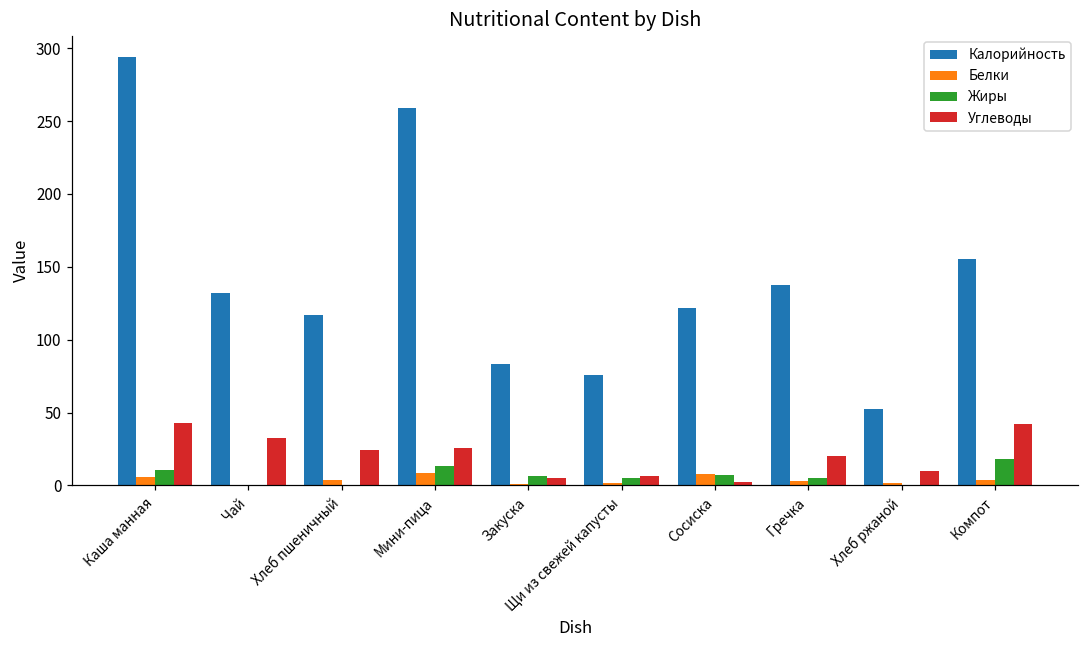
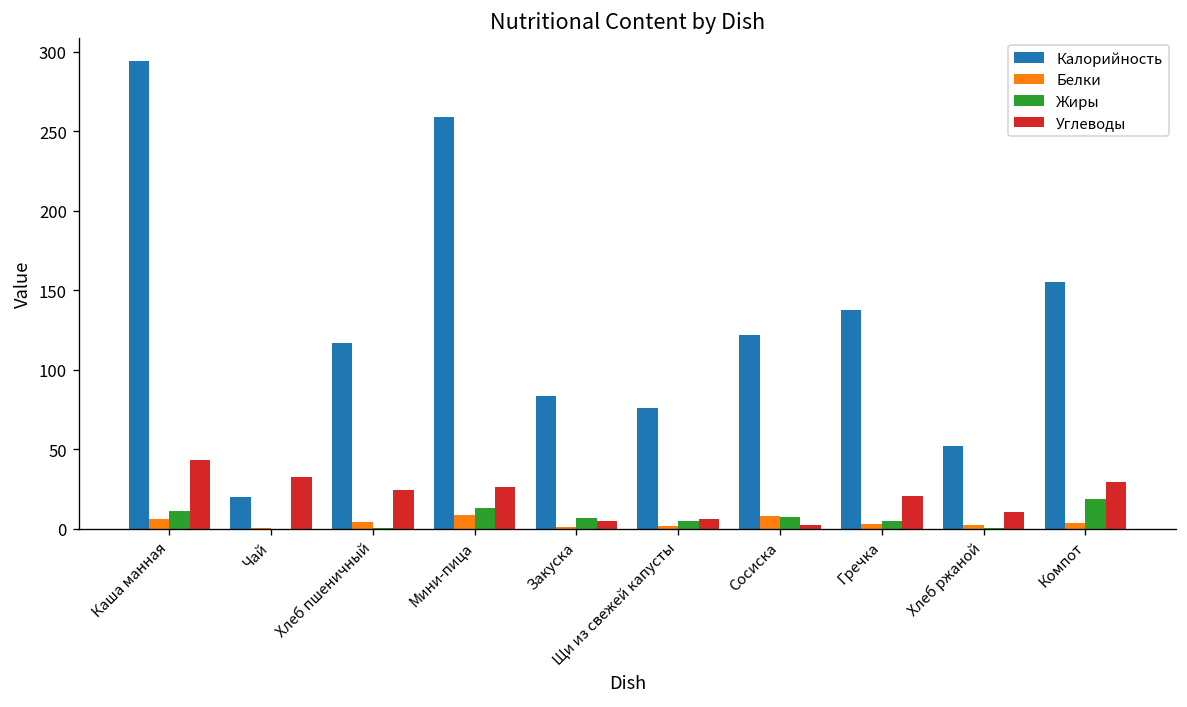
  {
    "Калорийность": {
      "Каша манная": 294,
-     "Чай": 132,
+     "Чай": 20,
      "Хлеб пшеничный": 117,
      "Мини-пица": 259,
      "Закуска": 83,
      "Щи из свежей капусты": 76,
      "Сосиска": 122,
      "Гречка": 137,
      "Хлеб ржаной": 52,
      "Компот": 155
    },
    "Белки": {
      "Каша манная": 6,
      "Хлеб пшеничный": 4,
      "Мини-пица": 8,
      "Сосиска": 8,
      "Гречка": 3,
      "Хлеб ржаной": 2,
      "Компот": 4
    },
    "Жиры": {
      "Каша манная": 11,
      "Чай": 0,
      "Мини-пица": 13,
      "Закуска": 7,
      "Щи из свежей капусты": 5,
      "Сосиска": 7,
      "Гречка": 5,
      "Компот": 18
    },
    "Углеводы": {
      "Каша манная": 43,
      "Чай": 33,
      "Хлеб пшеничный": 24,
      "Мини-пица": 26,
      "Закуска": 5,
      "Щи из свежей капусты": 6,
      "Сосиска": 2,
      "Гречка": 20,
      "Хлеб ржаной": 10,
-     "Компот": 42
+     "Компот": 29
    }
  }
